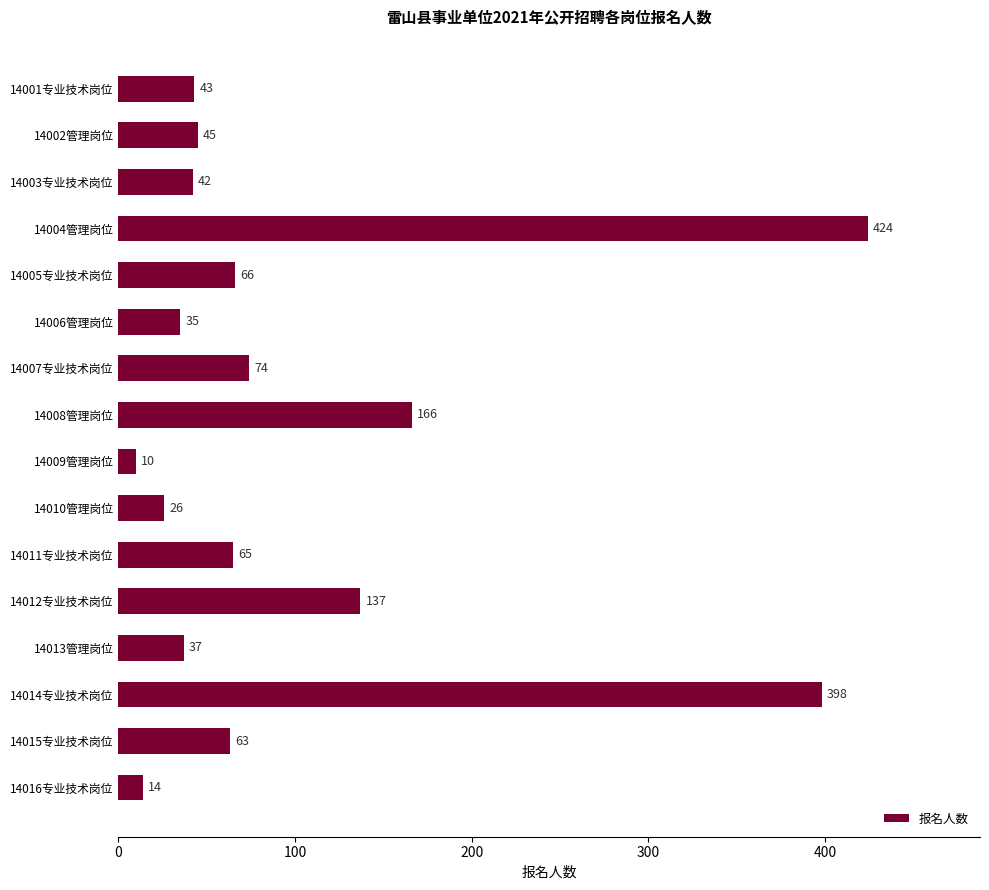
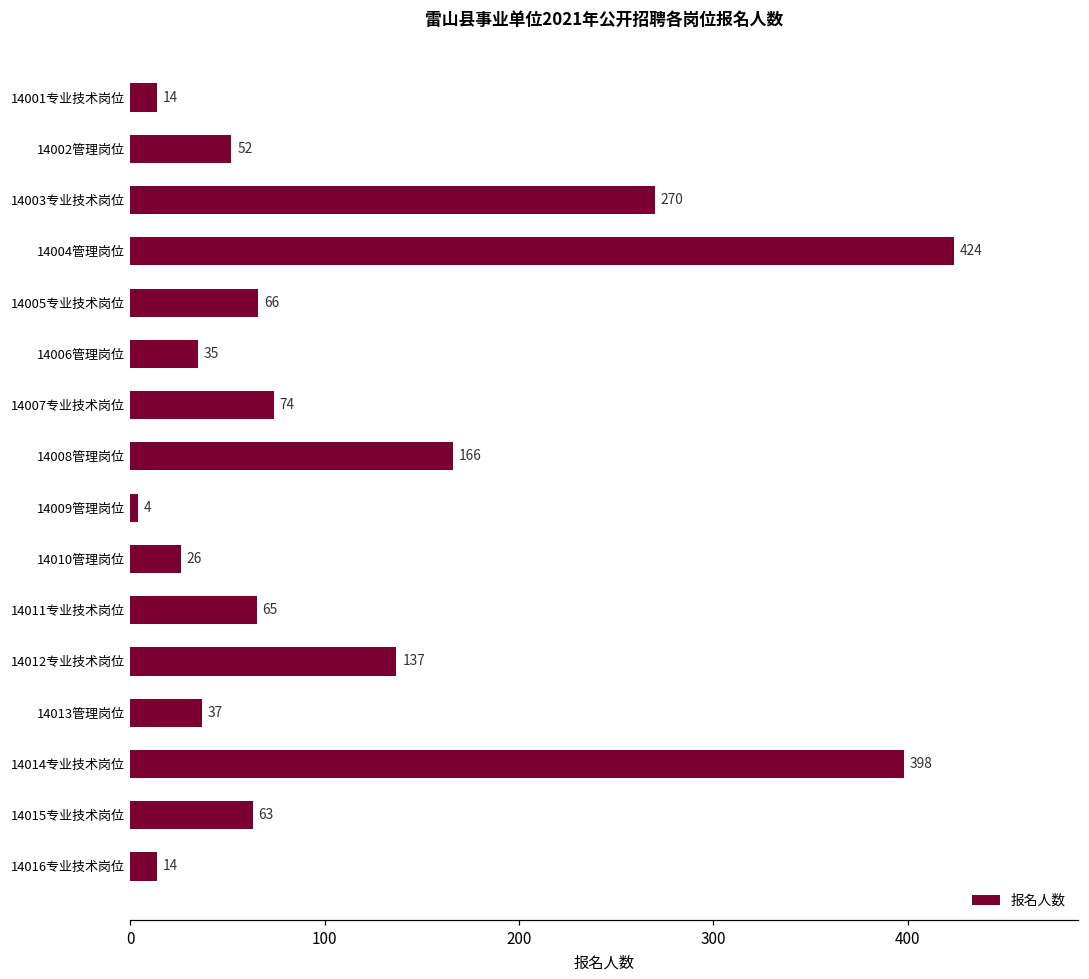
  {
-   "14001专业技术岗位": 43,
-   "14002管理岗位": 45,
-   "14003专业技术岗位": 42,
+   "14001专业技术岗位": 14,
+   "14002管理岗位": 52,
+   "14003专业技术岗位": 270,
    "14004管理岗位": 424,
    "14005专业技术岗位": 66,
    "14006管理岗位": 35,
    "14007专业技术岗位": 74,
    "14008管理岗位": 166,
-   "14009管理岗位": 10,
+   "14009管理岗位": 4,
    "14010管理岗位": 26,
    "14011专业技术岗位": 65,
    "14012专业技术岗位": 137,
    "14013管理岗位": 37,
    "14014专业技术岗位": 398,
    "14015专业技术岗位": 63,
    "14016专业技术岗位": 14
  }
